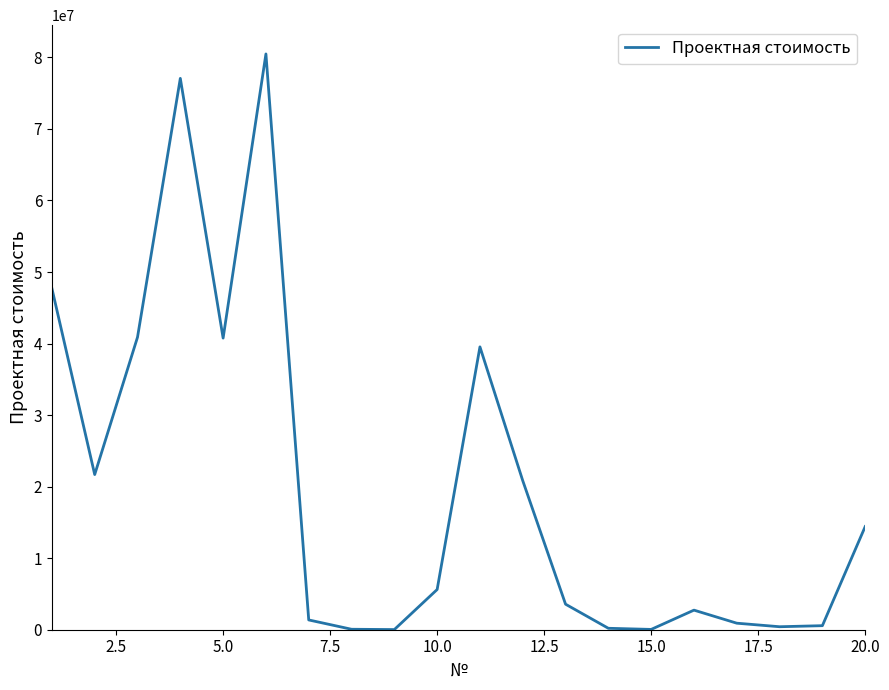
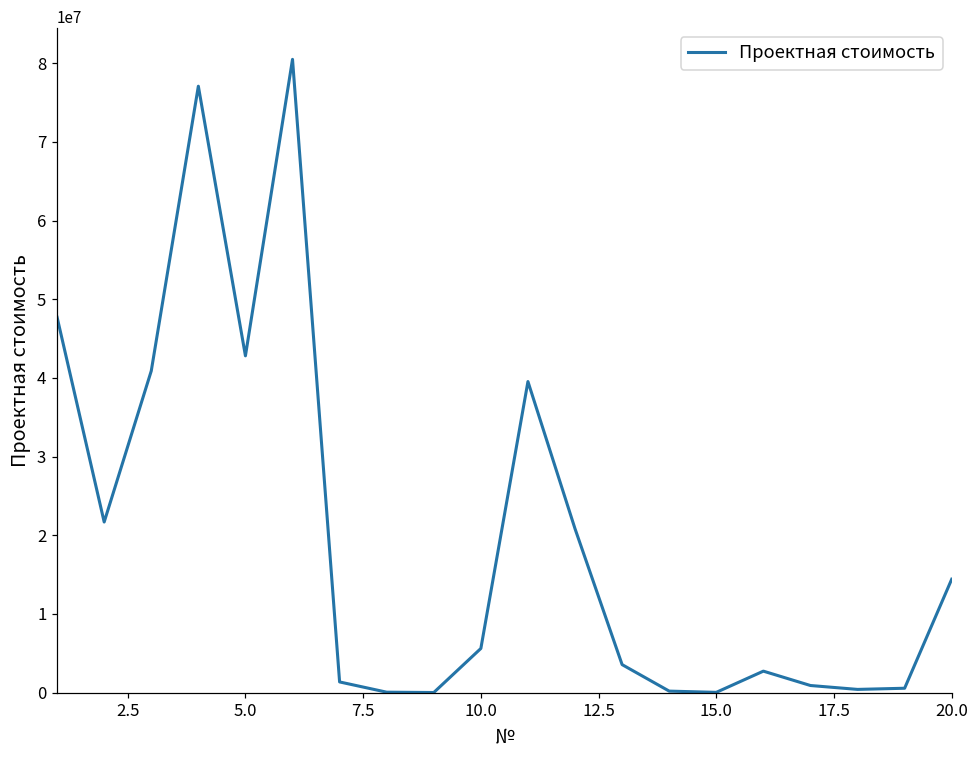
  {
-   "5.0": 41000000,
+   "5.0": 43000000,
    "10.0": 6000000,
    "15.0": 0,
    "20.0": 14000000
  }
